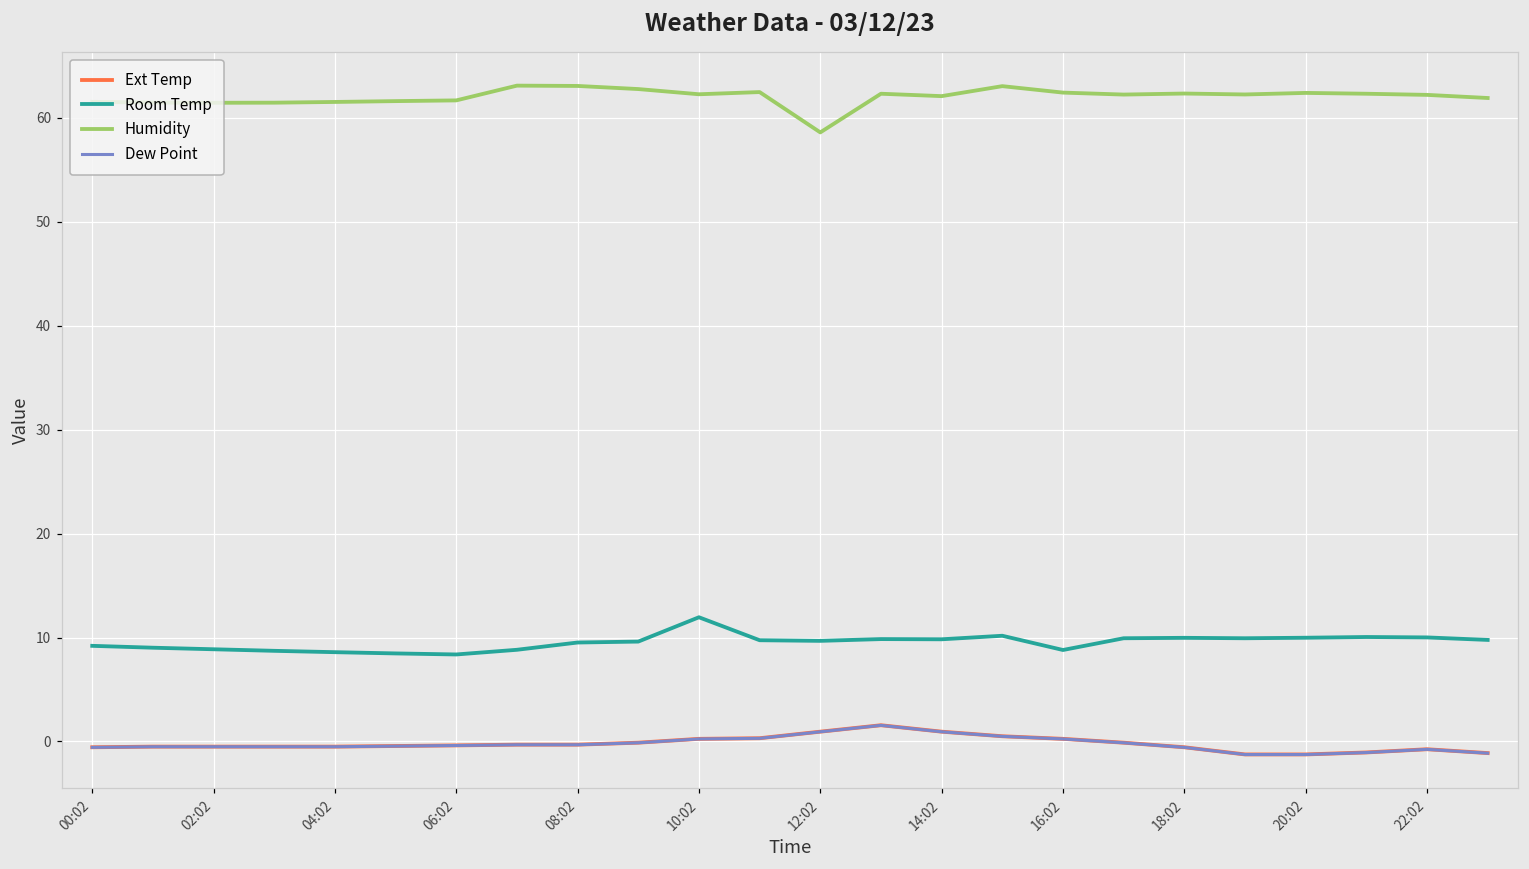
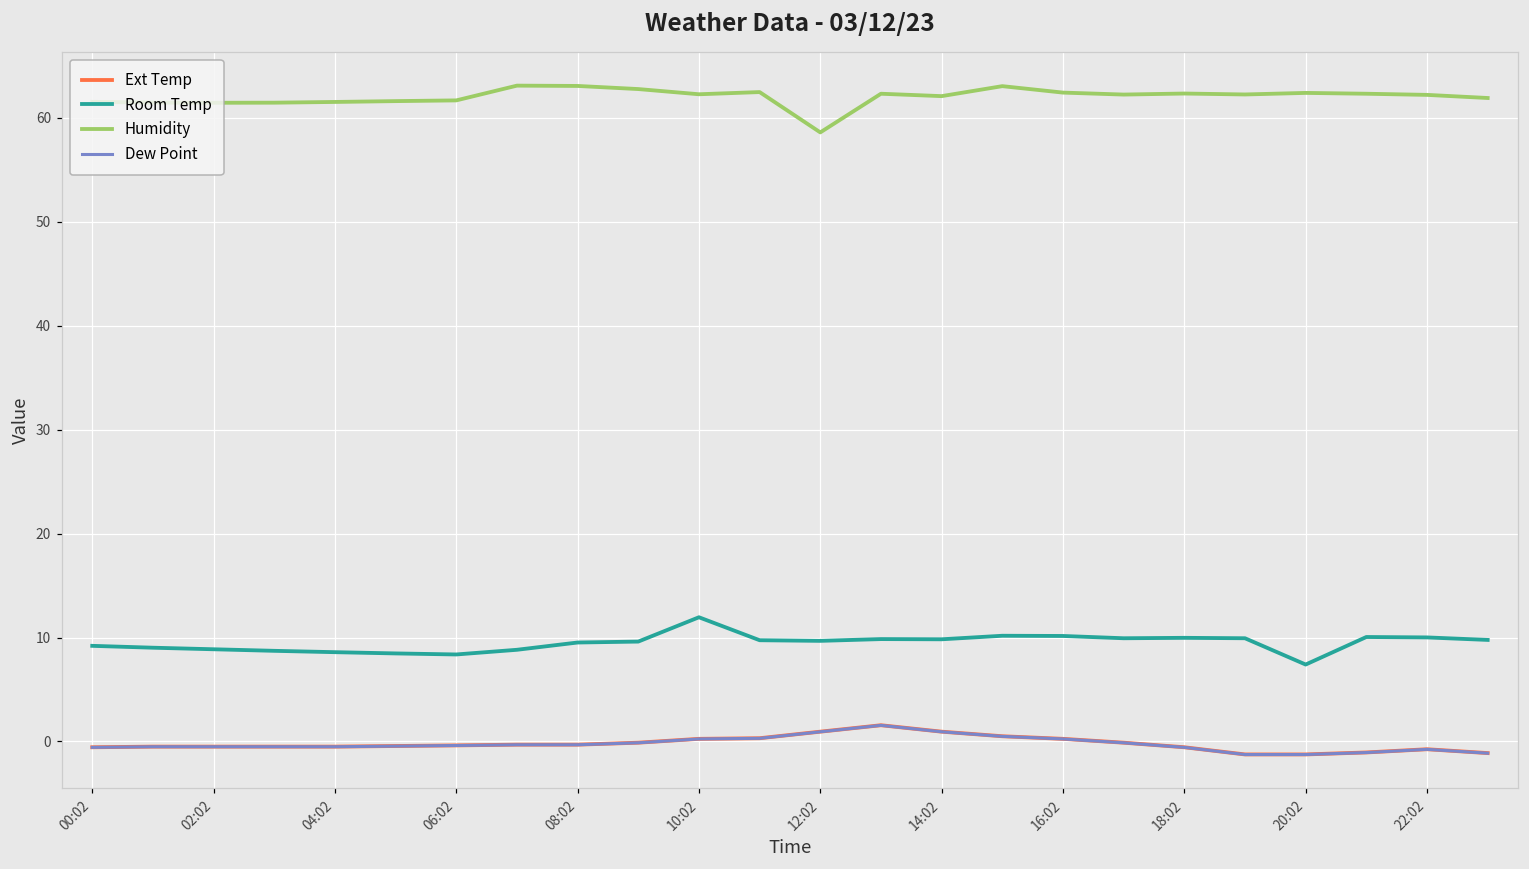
  {
    "Dew Point": {
      "00:02": -1,
      "02:02": -1,
      "04:02": -1,
      "06:02": 0,
      "08:02": 0,
      "10:02": 0,
      "12:02": 1,
      "14:02": 1,
      "16:02": 0,
      "18:02": -1,
      "20:02": -1,
      "22:02": -1
    },
    "Room Temp": {
      "00:02": 9,
      "02:02": 9,
      "04:02": 9,
      "06:02": 8,
      "08:02": 10,
      "10:02": 12,
      "12:02": 10,
      "14:02": 10,
-     "16:02": 9,
+     "16:02": 10,
      "18:02": 10,
-     "20:02": 10,
+     "20:02": 7,
      "22:02": 10
    },
    "Humidity": {
      "04:02": 62,
      "06:02": 62,
      "08:02": 63,
      "10:02": 62,
      "12:02": 59,
      "14:02": 62,
      "16:02": 62,
      "18:02": 62,
      "20:02": 62,
      "22:02": 62
    }
  }
